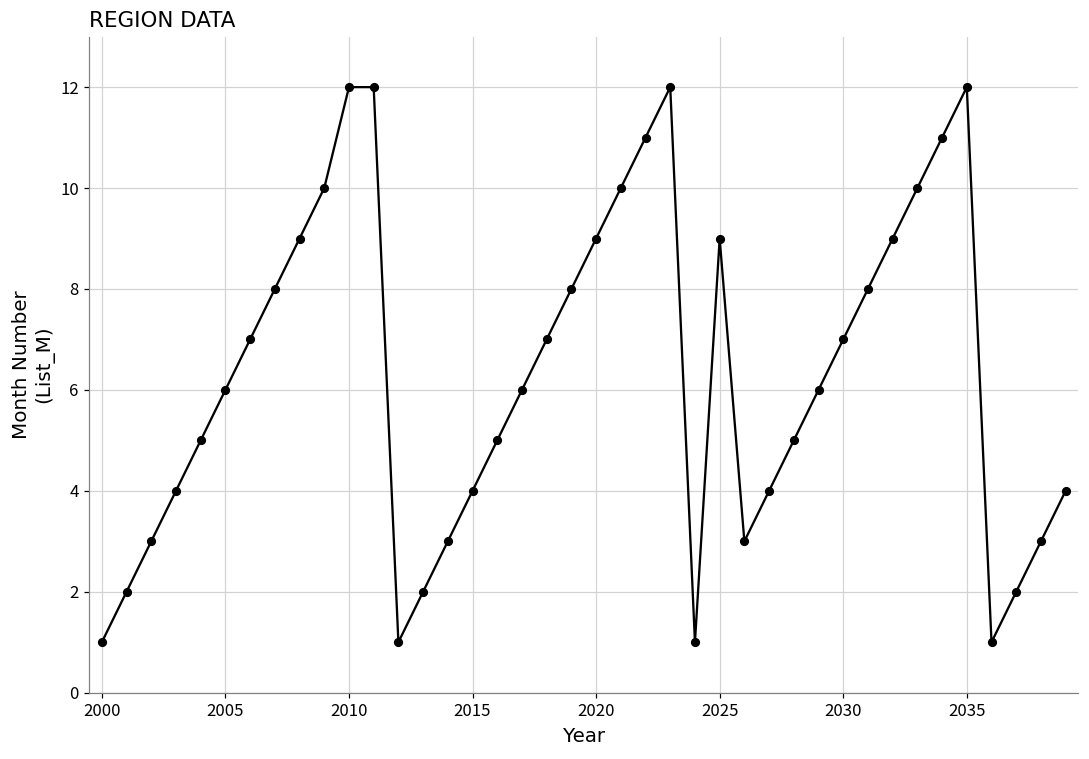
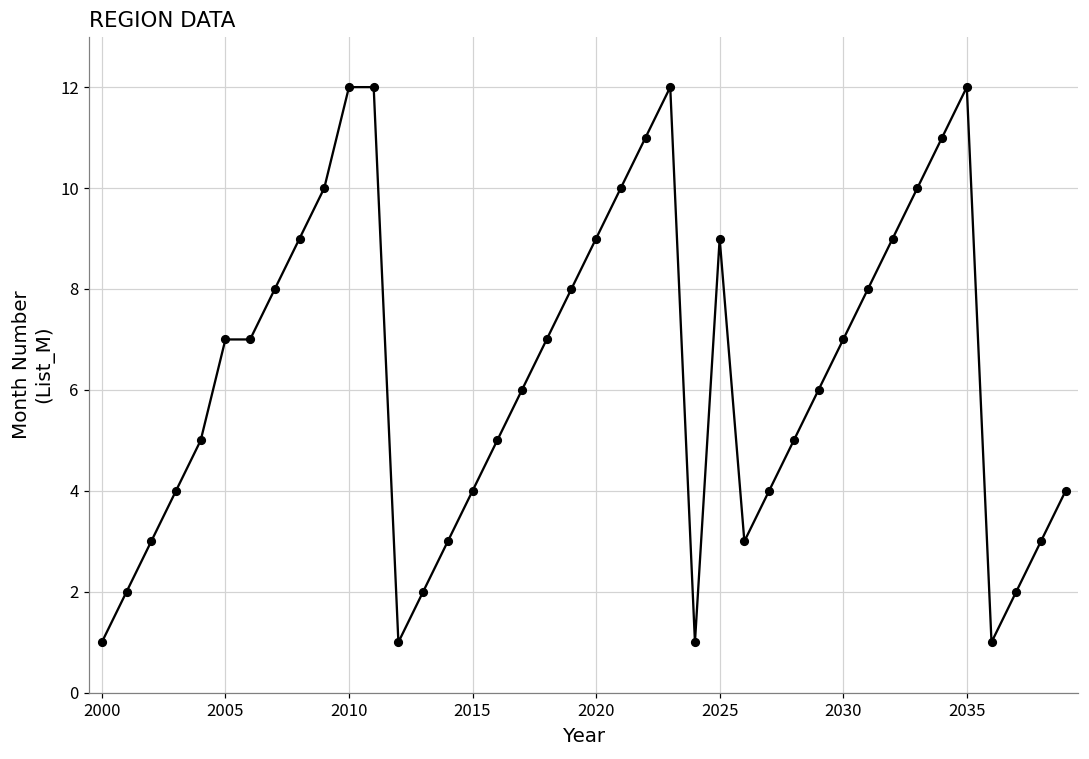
  {
    "2000": 1,
-   "2005": 6,
+   "2005": 7,
    "2010": 12,
    "2015": 4,
    "2020": 9,
    "2025": 9,
    "2030": 7,
    "2035": 12
  }
